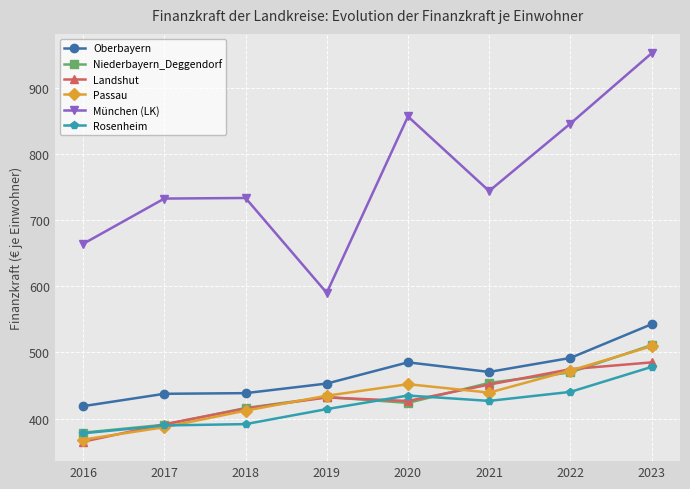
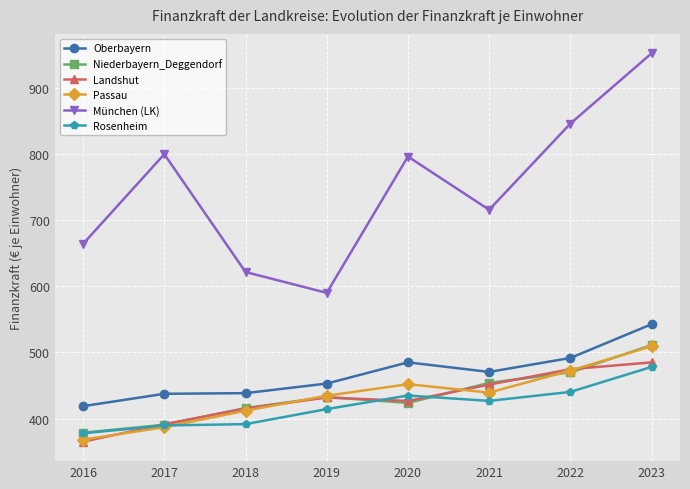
  {
    "Landshut": {
      "2023": 490
    },
    "Passau": {
      "2020": 450,
      "2021": 440
    },
    "München (LK)": {
      "2016": 660,
-     "2017": 730,
-     "2018": 730,
+     "2017": 800,
+     "2018": 620,
      "2019": 590,
-     "2020": 860,
-     "2021": 740,
+     "2020": 800,
+     "2021": 720,
      "2022": 850,
      "2023": 950
    }
  }
